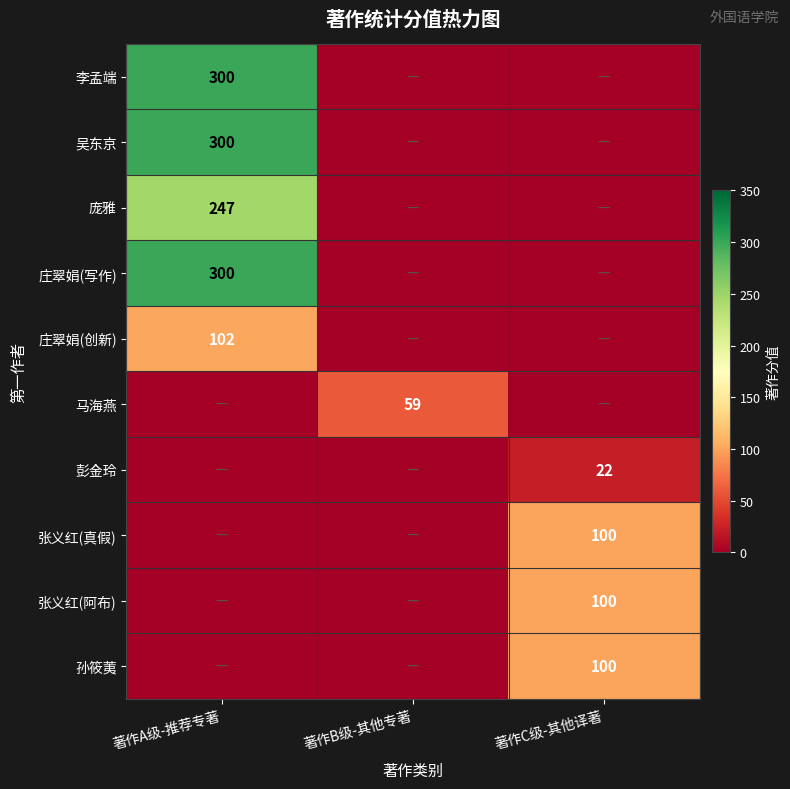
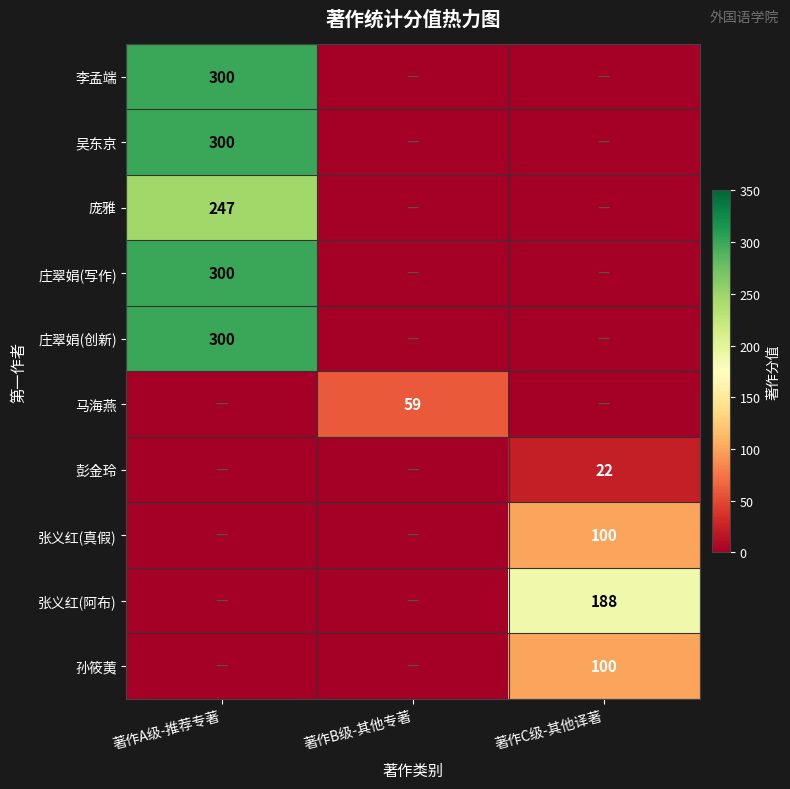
  {
    "李孟端": {
      "著作A级-推荐专著": 300
    },
    "吴东京": {
      "著作A级-推荐专著": 300
    },
    "庞雅": {
      "著作A级-推荐专著": 247
    },
    "庄翠娟(写作)": {
      "著作A级-推荐专著": 300
    },
    "庄翠娟(创新)": {
-     "著作A级-推荐专著": 102
+     "著作A级-推荐专著": 300
    },
    "马海燕": {
      "著作B级-其他专著": 59
    },
    "彭金玲": {
      "著作C级-其他译著": 22
    },
    "张义红(真假)": {
      "著作C级-其他译著": 100
    },
    "张义红(阿布)": {
-     "著作C级-其他译著": 100
+     "著作C级-其他译著": 188
    },
    "孙筱荑": {
      "著作C级-其他译著": 100
    }
  }
